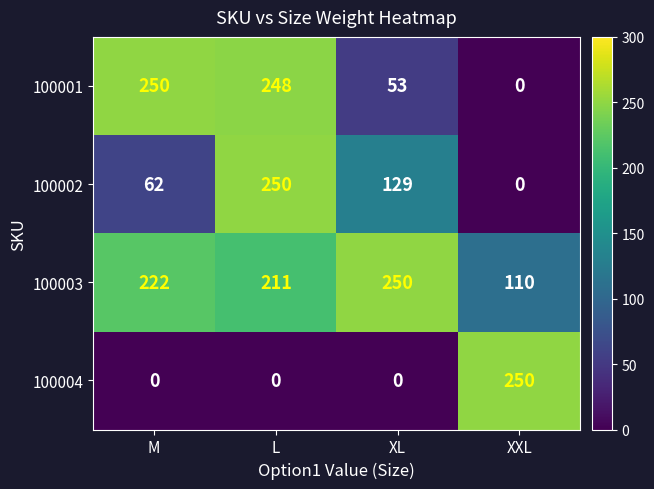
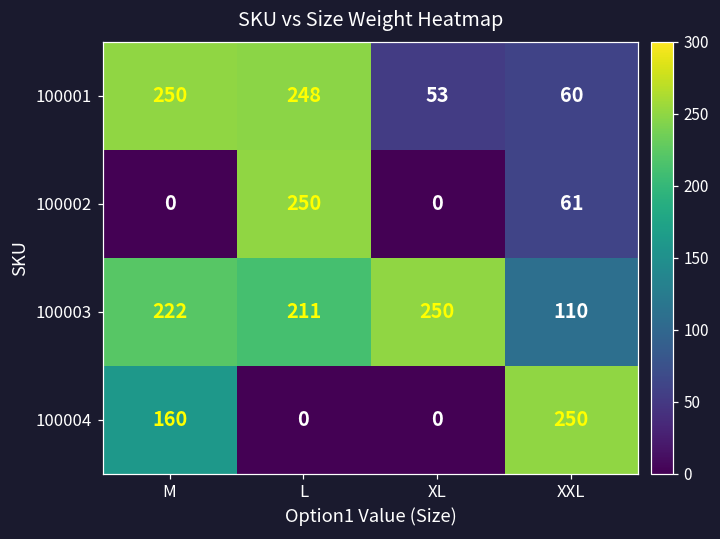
  {
    "100001": {
      "M": 250,
      "L": 248,
      "XL": 53,
-     "XXL": 0
+     "XXL": 60
    },
    "100002": {
-     "M": 62,
+     "M": 0,
      "L": 250,
-     "XL": 129,
-     "XXL": 0
+     "XL": 0,
+     "XXL": 61
    },
    "100003": {
      "M": 222,
      "L": 211,
      "XL": 250,
      "XXL": 110
    },
    "100004": {
-     "M": 0,
+     "M": 160,
      "L": 0,
      "XL": 0,
      "XXL": 250
    }
  }
